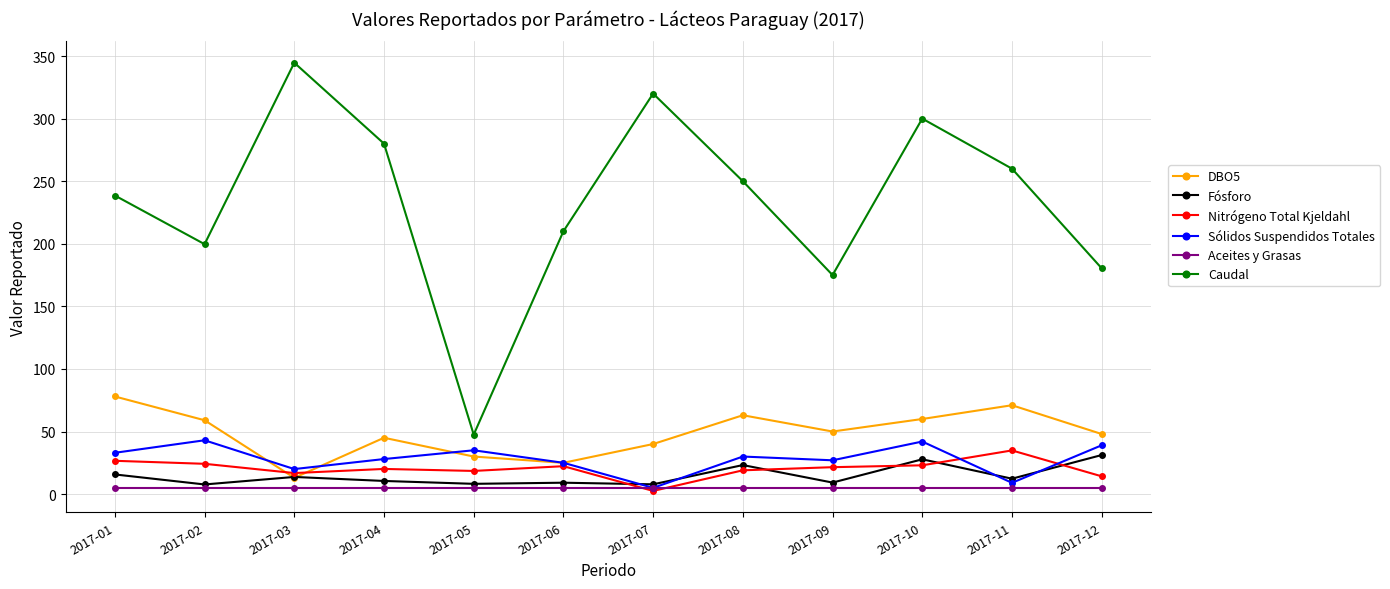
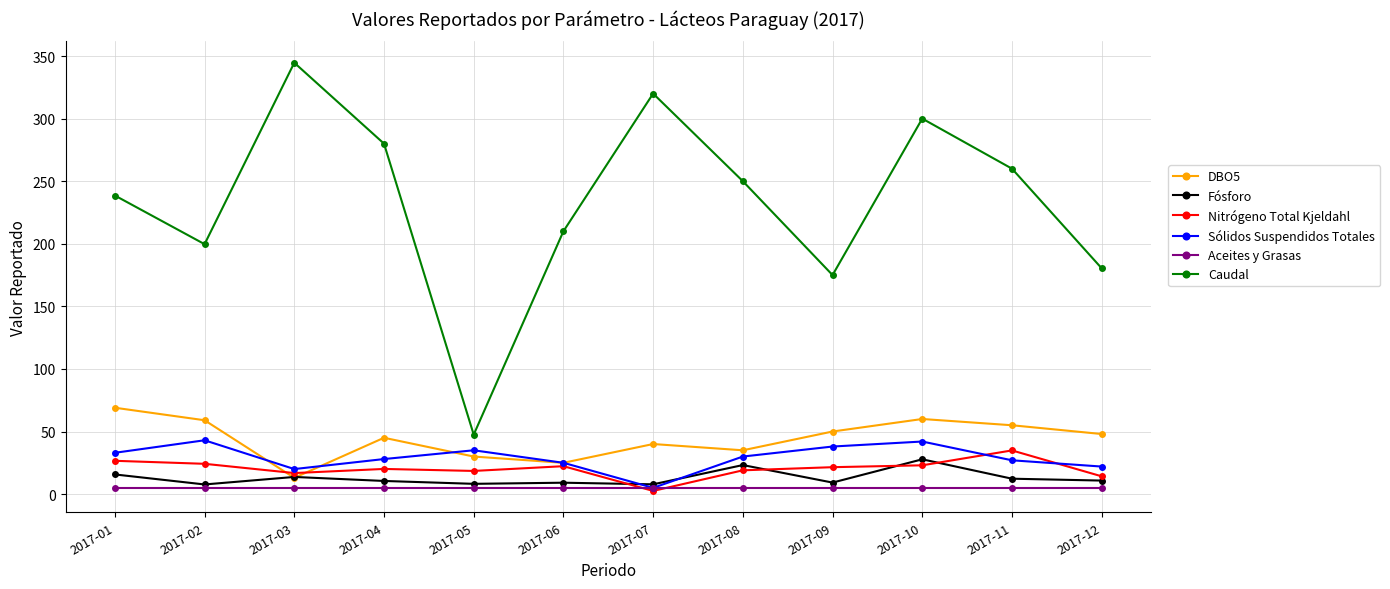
  {
    "DBO5": {
-     "2017-01": 78,
+     "2017-01": 69,
      "2017-02": 59,
      "2017-04": 45,
      "2017-05": 30,
      "2017-07": 40,
-     "2017-08": 63,
+     "2017-08": 35,
      "2017-09": 50,
      "2017-10": 60,
-     "2017-11": 71,
+     "2017-11": 55,
      "2017-12": 48
    },
    "Fósforo": {
      "2017-01": 16,
      "2017-02": 8,
      "2017-04": 11,
      "2017-05": 8,
      "2017-06": 9,
      "2017-07": 8,
      "2017-08": 23,
      "2017-09": 9,
      "2017-10": 28,
      "2017-11": 12,
-     "2017-12": 31
+     "2017-12": 11
    },
    "Nitrógeno Total Kjeldahl": {
      "2017-01": 27,
      "2017-02": 24,
      "2017-03": 17,
      "2017-04": 20,
      "2017-05": 19,
      "2017-06": 22,
      "2017-07": 3,
      "2017-08": 19,
      "2017-09": 22,
      "2017-10": 23,
      "2017-11": 35,
      "2017-12": 14
    },
    "Sólidos Suspendidos Totales": {
      "2017-01": 33,
      "2017-02": 43,
      "2017-03": 20,
      "2017-04": 28,
      "2017-05": 35,
      "2017-08": 30,
-     "2017-09": 27,
+     "2017-09": 38,
      "2017-10": 42,
-     "2017-11": 9,
-     "2017-12": 39
+     "2017-11": 27,
+     "2017-12": 22
    },
    "Aceites y Grasas": {
      "2017-01": 5,
      "2017-02": 5,
      "2017-03": 5,
      "2017-04": 5,
      "2017-05": 5,
      "2017-06": 5,
      "2017-08": 5,
      "2017-09": 5,
      "2017-10": 5,
      "2017-11": 5,
      "2017-12": 5
    },
    "Caudal": {
      "2017-01": 239,
      "2017-02": 200,
      "2017-03": 345,
      "2017-04": 280,
      "2017-05": 48,
      "2017-06": 210,
      "2017-07": 320,
      "2017-08": 250,
      "2017-09": 175,
      "2017-10": 300,
      "2017-11": 260,
      "2017-12": 180
    }
  }
